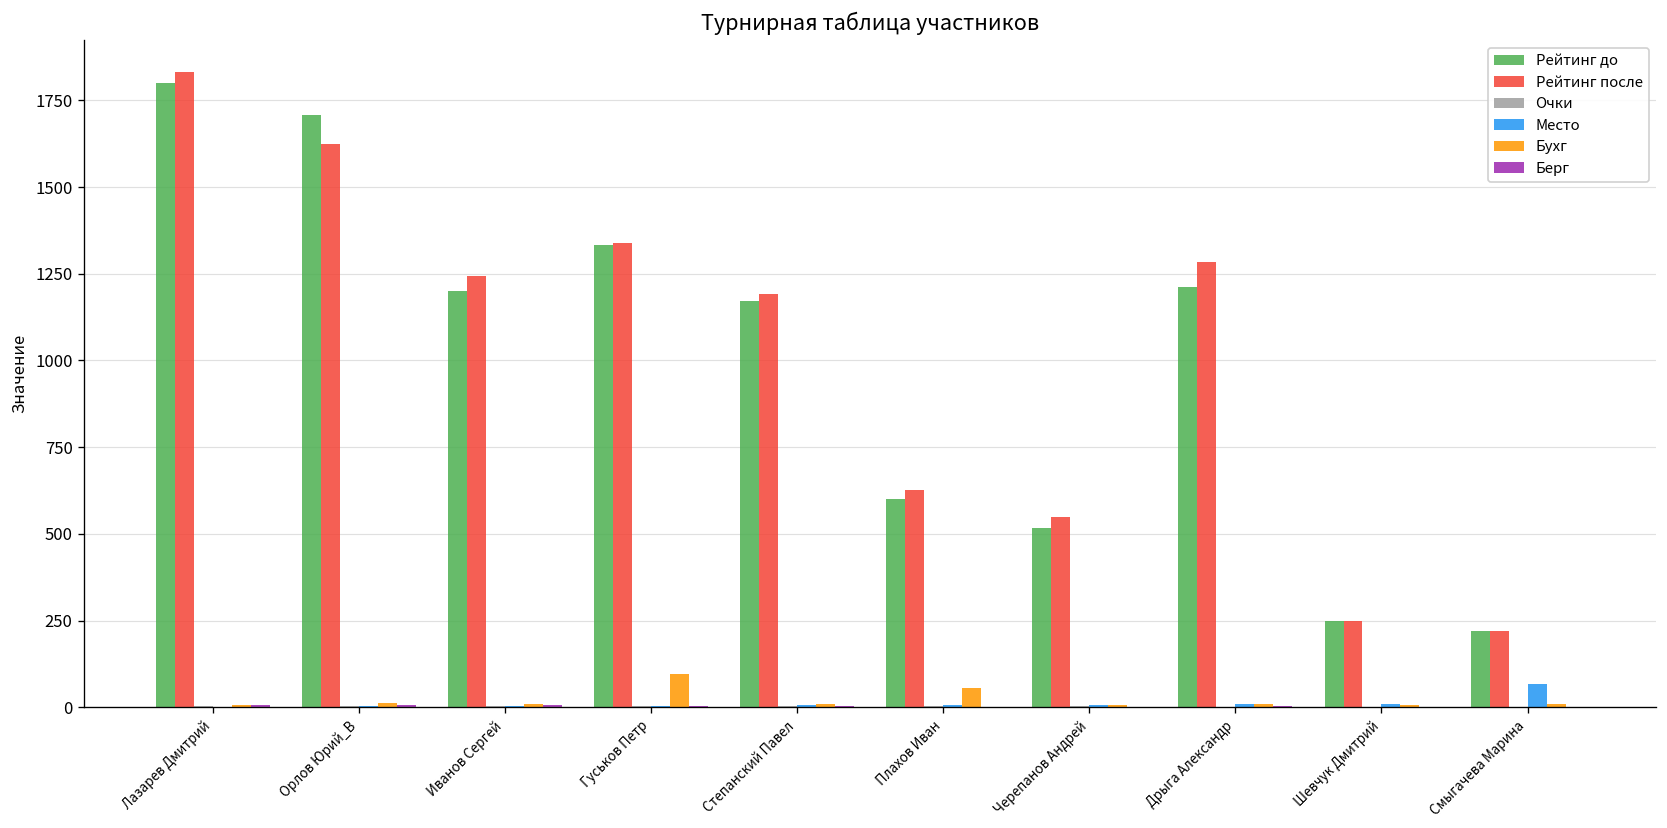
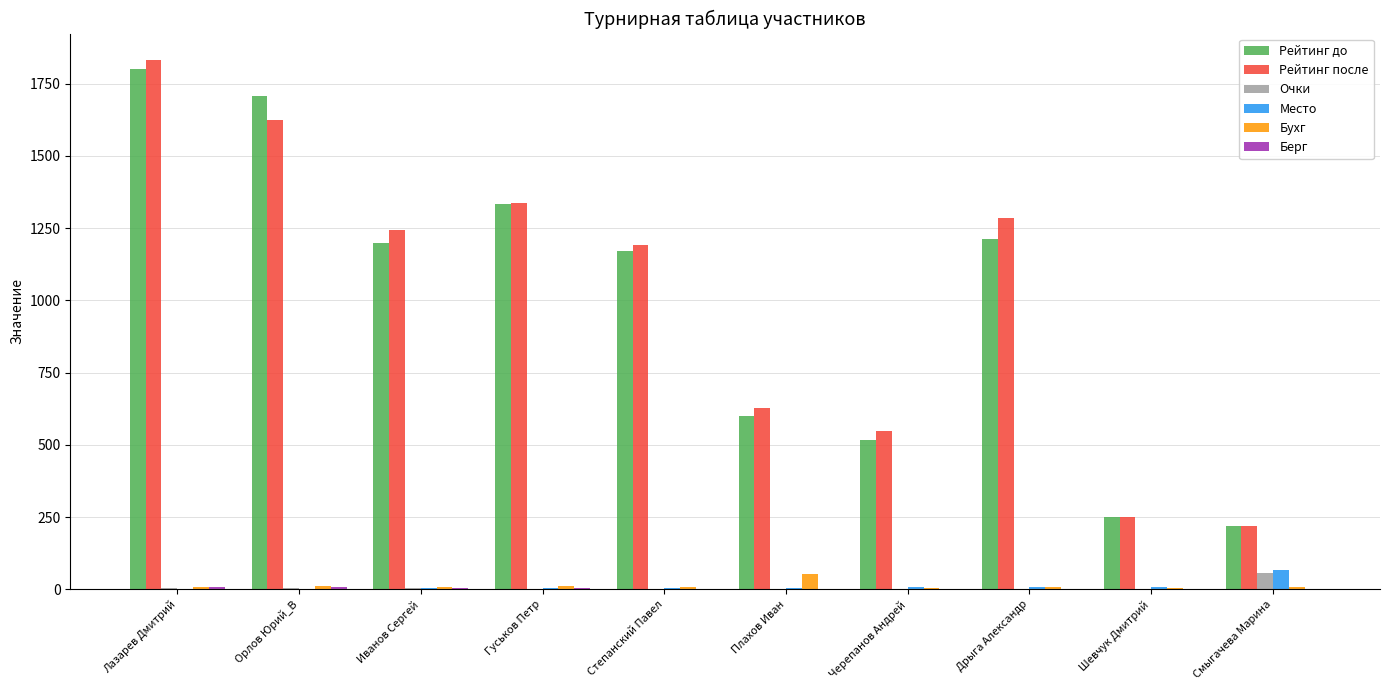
  {
    "Рейтинг до": {
      "Лазарев Дмитрий": 1800,
      "Орлов Юрий_В": 1710,
      "Иванов Сергей": 1200,
      "Гуськов Петр": 1330,
      "Степанский Павел": 1170,
      "Плахов Иван": 600,
      "Черепанов Андрей": 520,
      "Дрыга Александр": 1210,
      "Шевчук Дмитрий": 250,
      "Смыгачева Марина": 220
    },
    "Рейтинг после": {
      "Лазарев Дмитрий": 1830,
      "Орлов Юрий_В": 1630,
      "Иванов Сергей": 1240,
      "Гуськов Петр": 1340,
      "Степанский Павел": 1190,
      "Плахов Иван": 630,
      "Черепанов Андрей": 550,
      "Дрыга Александр": 1280,
      "Шевчук Дмитрий": 250,
      "Смыгачева Марина": 220
    },
    "Очки": {
-     "Смыгачева Марина": 0
+     "Смыгачева Марина": 60
    },
    "Место": {
      "Шевчук Дмитрий": 10,
      "Смыгачева Марина": 70
    },
    "Бухг": {
      "Орлов Юрий_В": 10,
-     "Гуськов Петр": 100,
+     "Гуськов Петр": 10,
      "Степанский Павел": 10,
      "Плахов Иван": 50,
      "Дрыга Александр": 10,
      "Смыгачева Марина": 10
    },
    "Берг": {
      "Шевчук Дмитрий": 0,
      "Смыгачева Марина": 0
    }
  }
